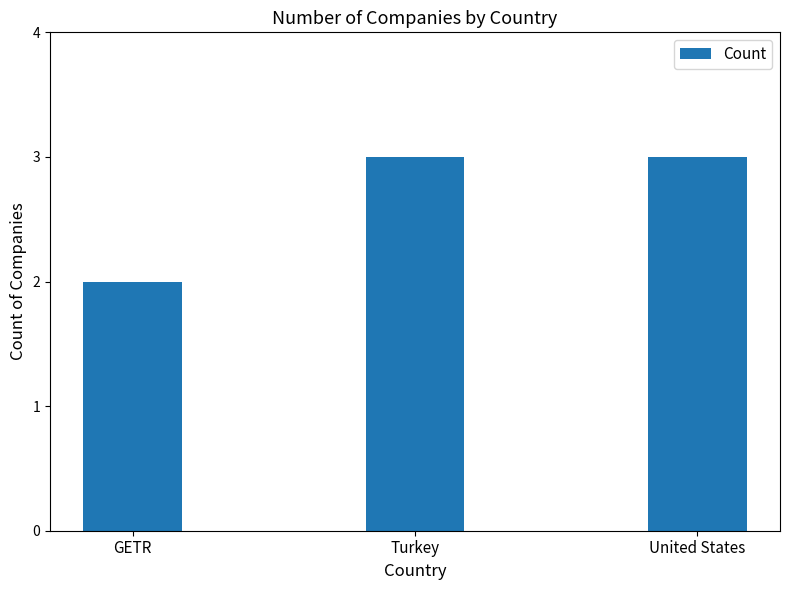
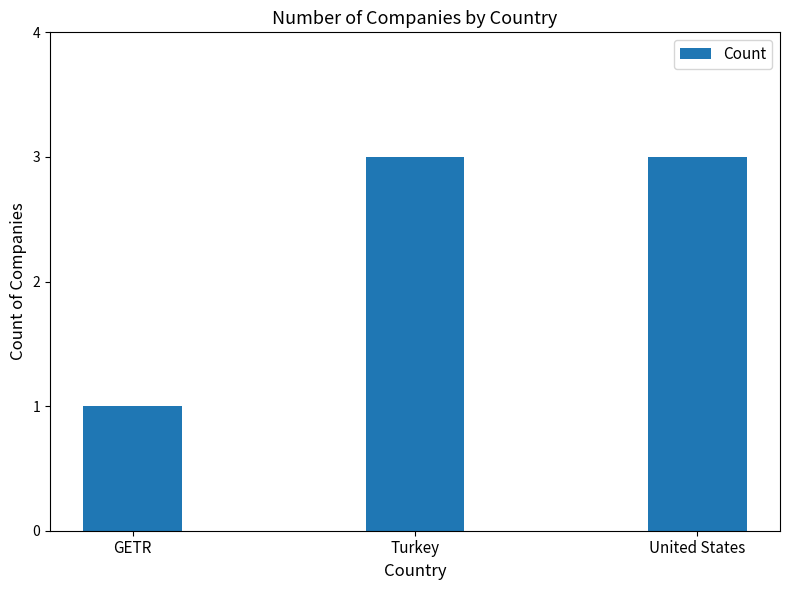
  {
-   "GETR": 2,
+   "GETR": 1,
    "Turkey": 3,
    "United States": 3
  }
